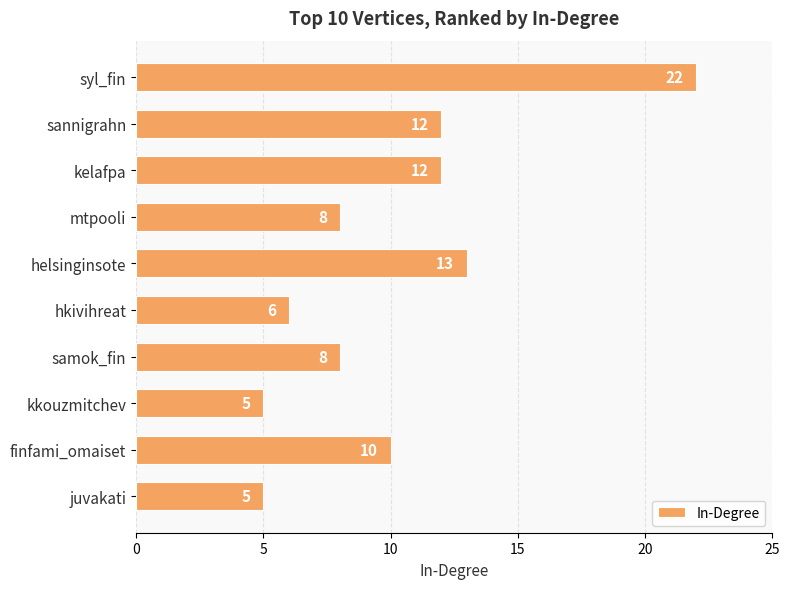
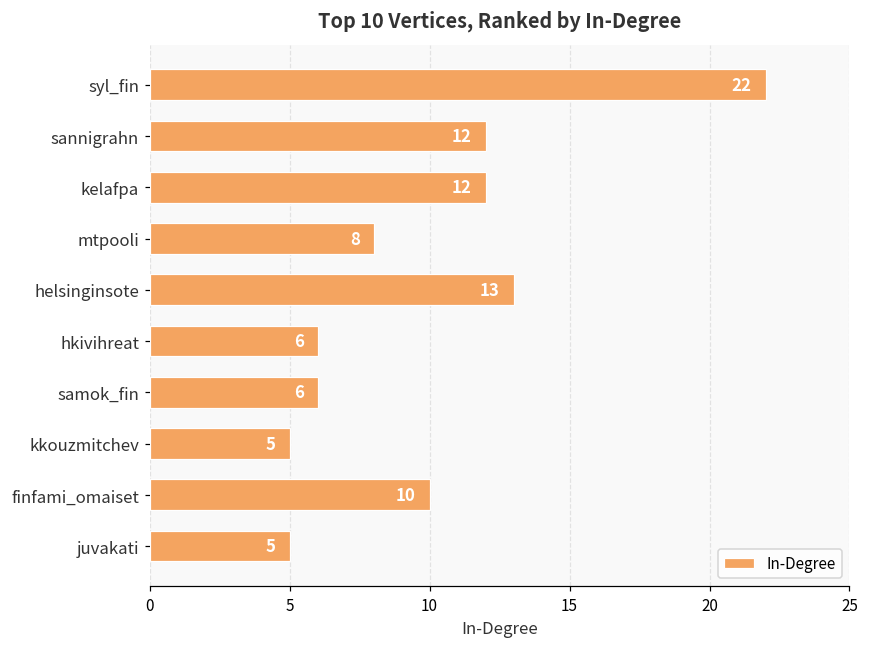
  {
    "syl_fin": 22,
    "sannigrahn": 12,
    "kelafpa": 12,
    "mtpooli": 8,
    "helsinginsote": 13,
    "hkivihreat": 6,
-   "samok_fin": 8,
+   "samok_fin": 6,
    "kkouzmitchev": 5,
    "finfami_omaiset": 10,
    "juvakati": 5
  }
